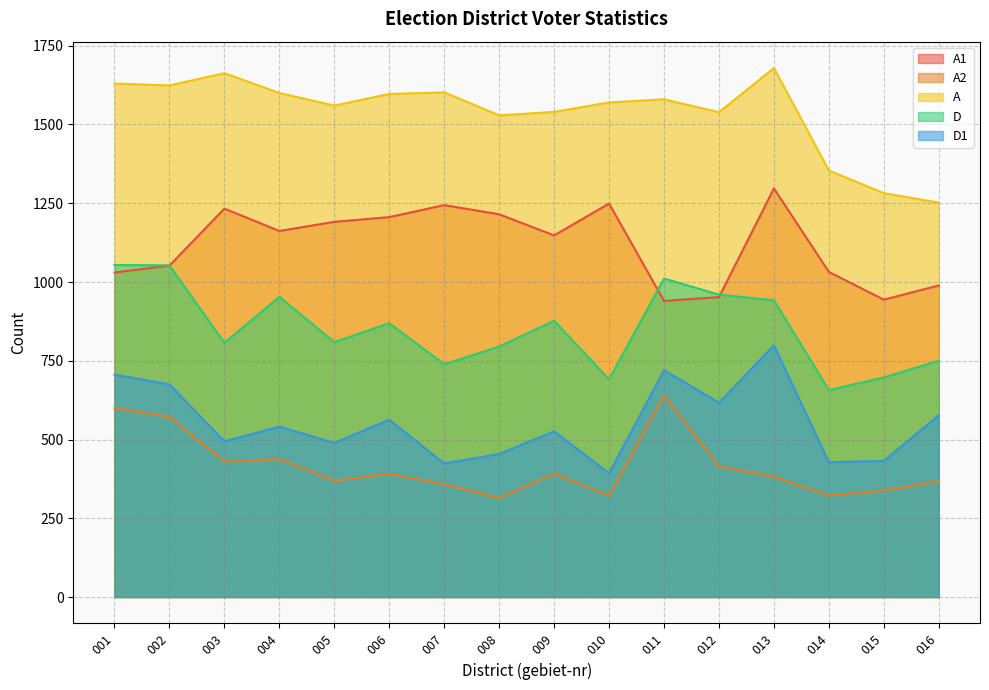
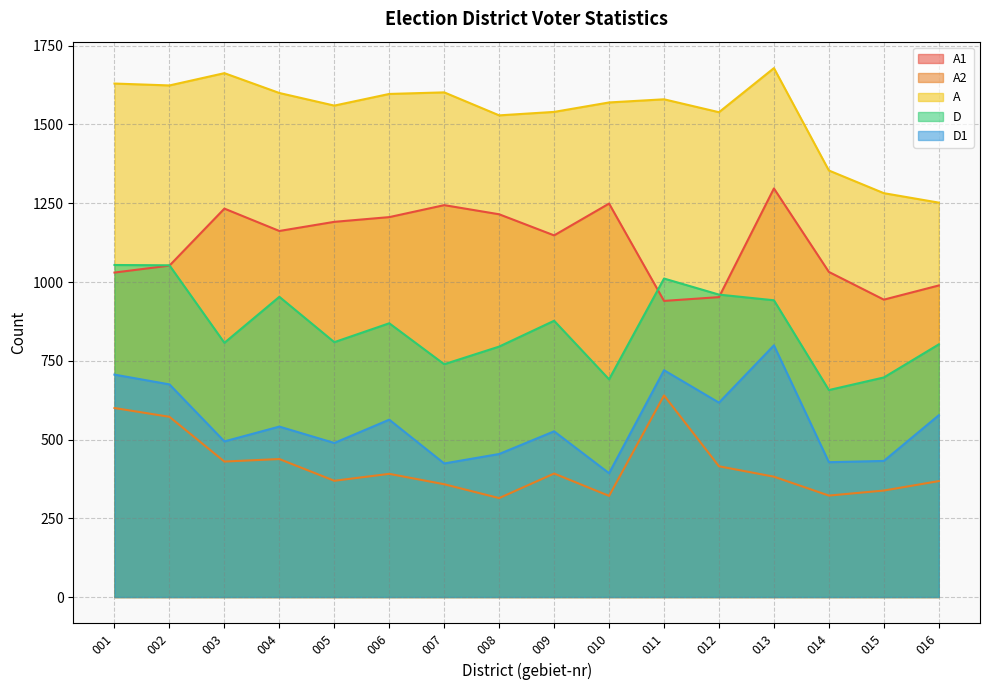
  {
    "A": {
      "001": 1630,
      "002": 1620,
      "003": 1660,
      "004": 1600,
      "005": 1560,
      "006": 1600,
      "007": 1600,
      "008": 1530,
      "009": 1540,
      "010": 1570,
      "011": 1580,
      "012": 1540,
      "013": 1680,
      "014": 1350,
      "015": 1280,
      "016": 1250
    },
    "D": {
      "001": 1050,
      "003": 810,
      "004": 950,
      "005": 810,
      "006": 870,
      "007": 740,
      "008": 800,
      "009": 880,
      "010": 690,
      "011": 1010,
      "013": 940,
      "014": 660,
      "015": 700,
-     "016": 750
+     "016": 800
    },
    "D1": {
      "001": 710,
      "002": 680,
      "003": 490,
      "004": 540,
      "005": 490,
      "006": 560,
      "007": 420,
      "008": 450,
      "009": 530,
      "010": 390,
      "011": 720,
      "012": 620,
      "013": 800,
      "014": 430,
      "015": 430,
      "016": 580
    }
  }
